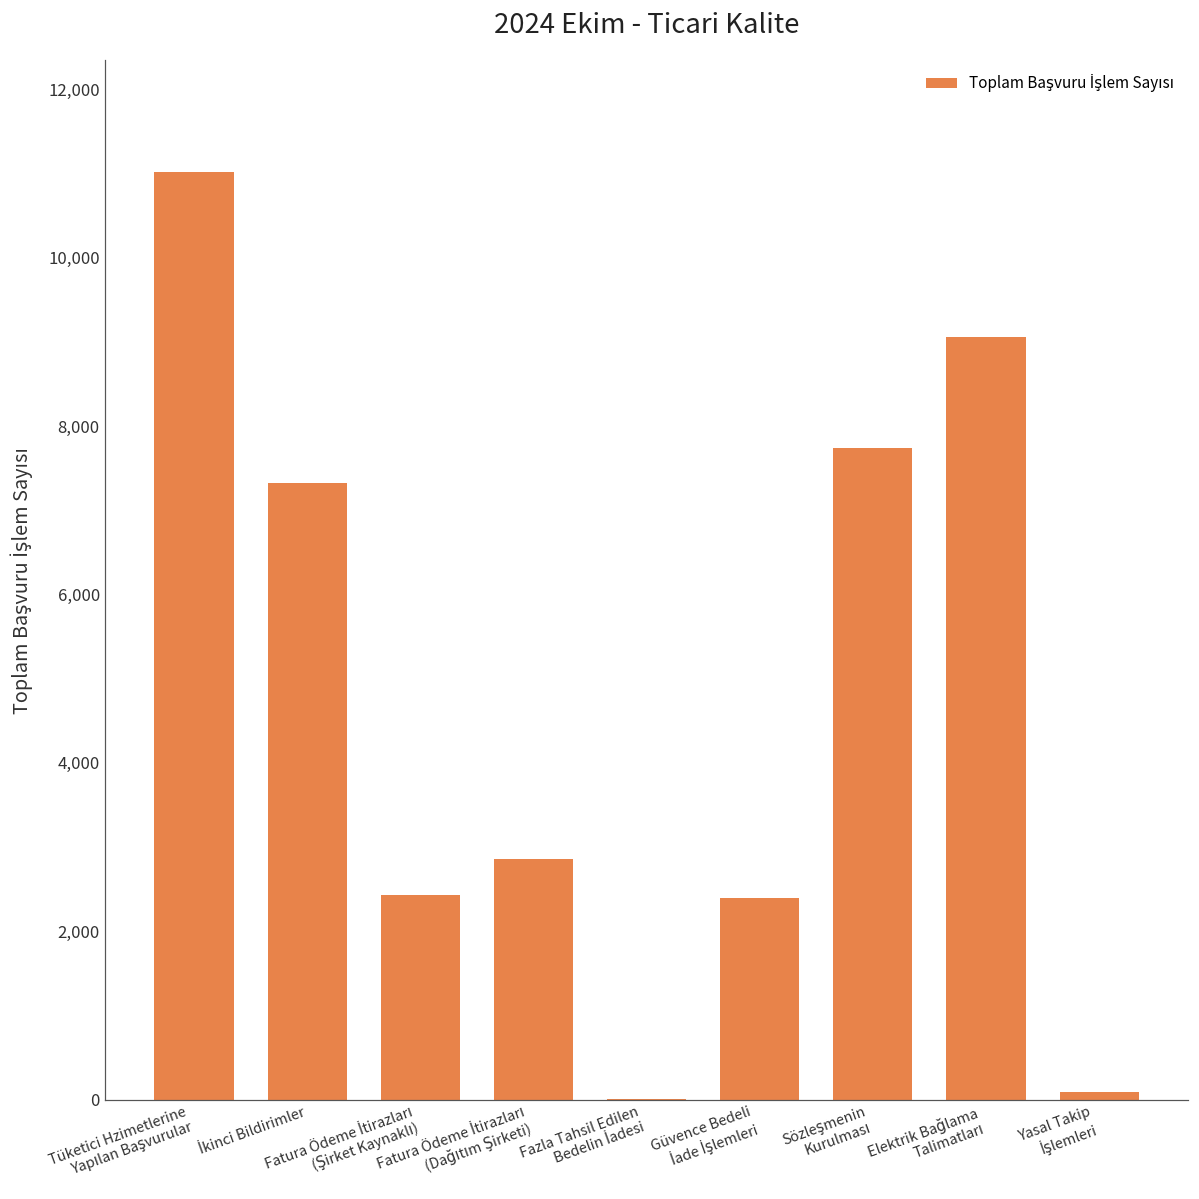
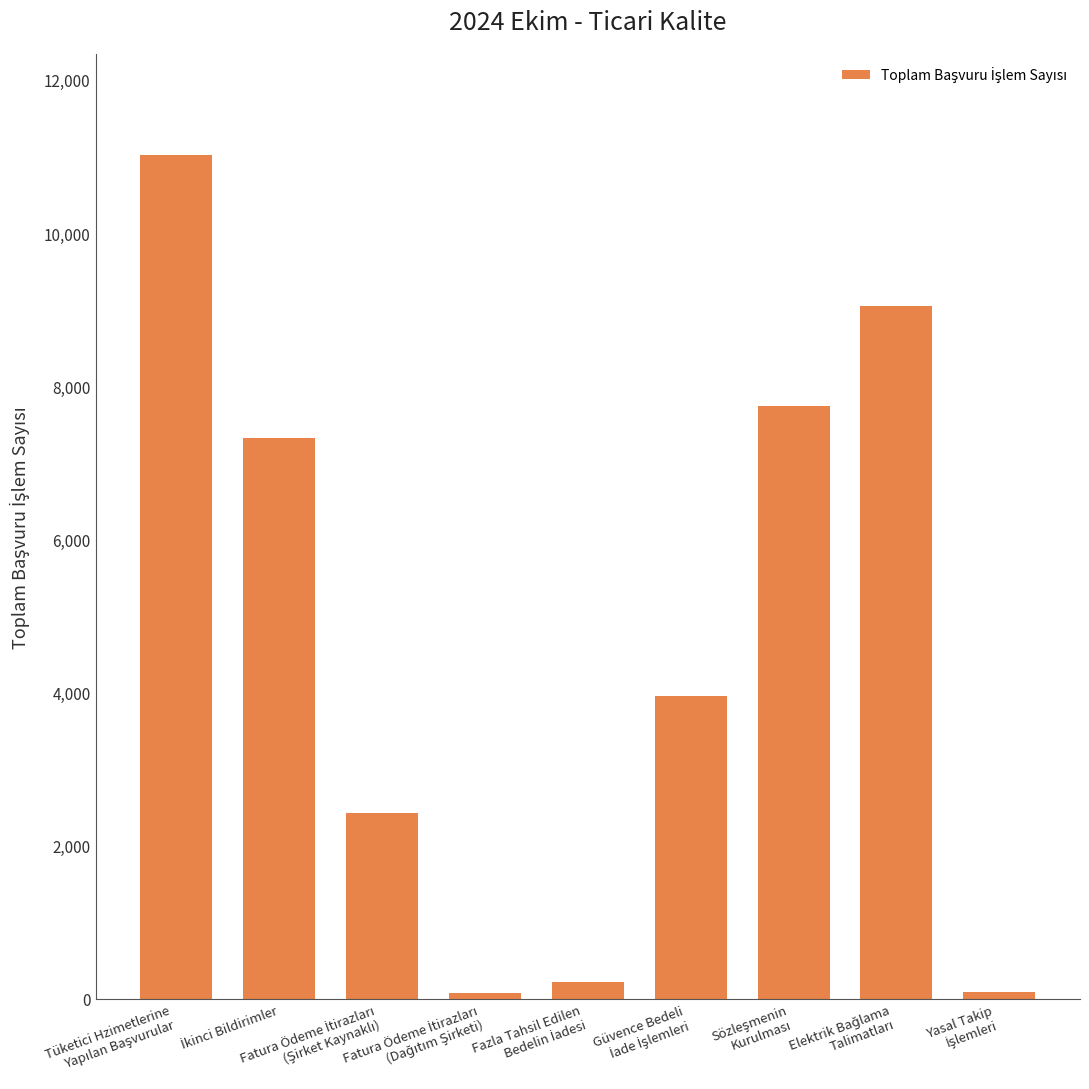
  {
    "Tüketici Hzimetlerine Yapılan Başvurular": "11,000",
    "İkinci Bildirimler": "7,300",
    "Fatura Ödeme İtirazları (Şirket Kaynaklı)": "2,400",
-   "Fatura Ödeme İtirazları (Dağıtım Şirketi)": "2,900",
-   "Fazla Tahsil Edilen Bedelin İadesi": "0",
-   "Güvence Bedeli İade İşlemleri": "2,400",
+   "Fatura Ödeme İtirazları (Dağıtım Şirketi)": "100",
+   "Fazla Tahsil Edilen Bedelin İadesi": "200",
+   "Güvence Bedeli İade İşlemleri": "3,900",
    "Sözleşmenin Kurulması": "7,700",
    "Elektrik Bağlama Talimatları": "9,100",
    "Yasal Takip İşlemleri": "100"
  }
